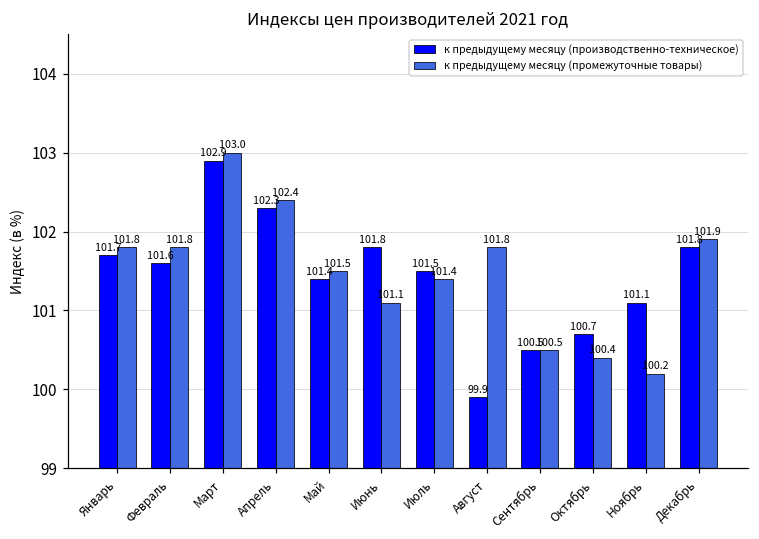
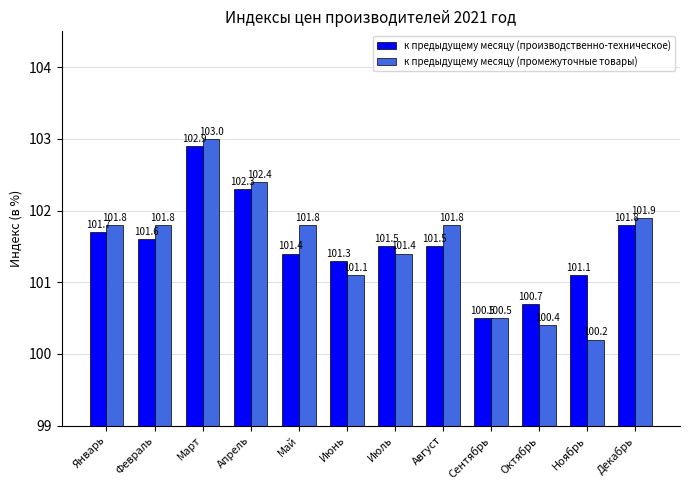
  {
    "к предыдущему месяцу (производственно-техническое)": {
      "Январь": 101.7,
      "Февраль": 101.6,
      "Март": 102.9,
      "Апрель": 102.3,
      "Май": 101.4,
-     "Июнь": 101.8,
+     "Июнь": 101.3,
      "Июль": 101.5,
-     "Август": 99.9,
+     "Август": 101.5,
      "Октябрь": 100.7,
      "Ноябрь": 101.1,
      "Декабрь": 101.8
    },
    "к предыдущему месяцу (промежуточные товары)": {
      "Январь": 101.8,
      "Февраль": 101.8,
      "Март": 103.0,
      "Апрель": 102.4,
-     "Май": 101.5,
+     "Май": 101.8,
      "Июнь": 101.1,
      "Июль": 101.4,
      "Август": 101.8,
      "Октябрь": 100.4,
      "Ноябрь": 100.2,
      "Декабрь": 101.9
    }
  }
